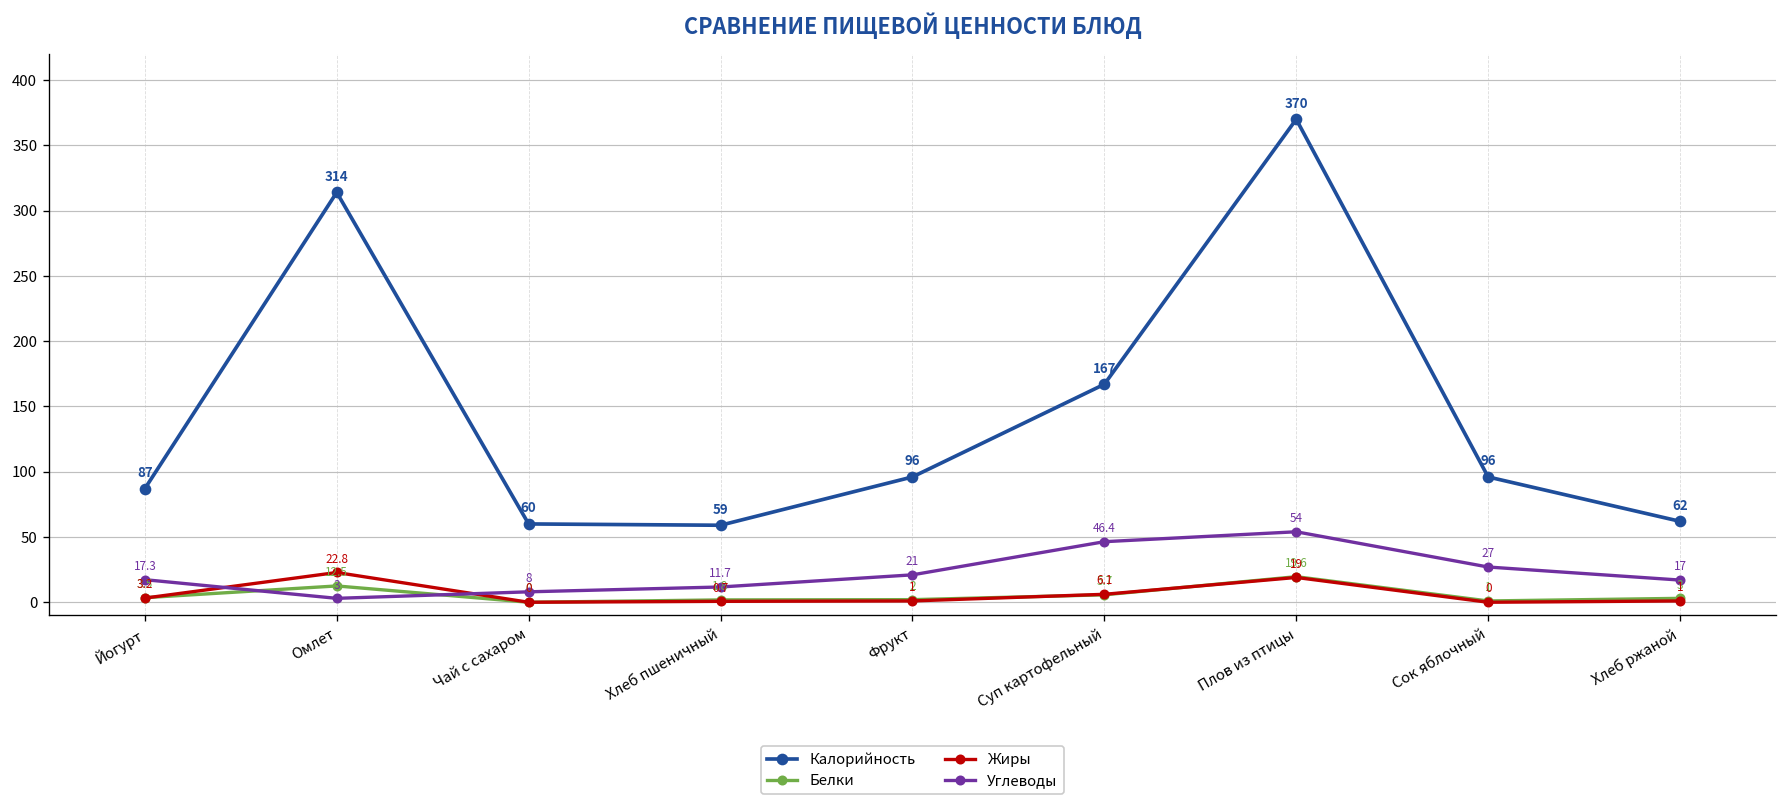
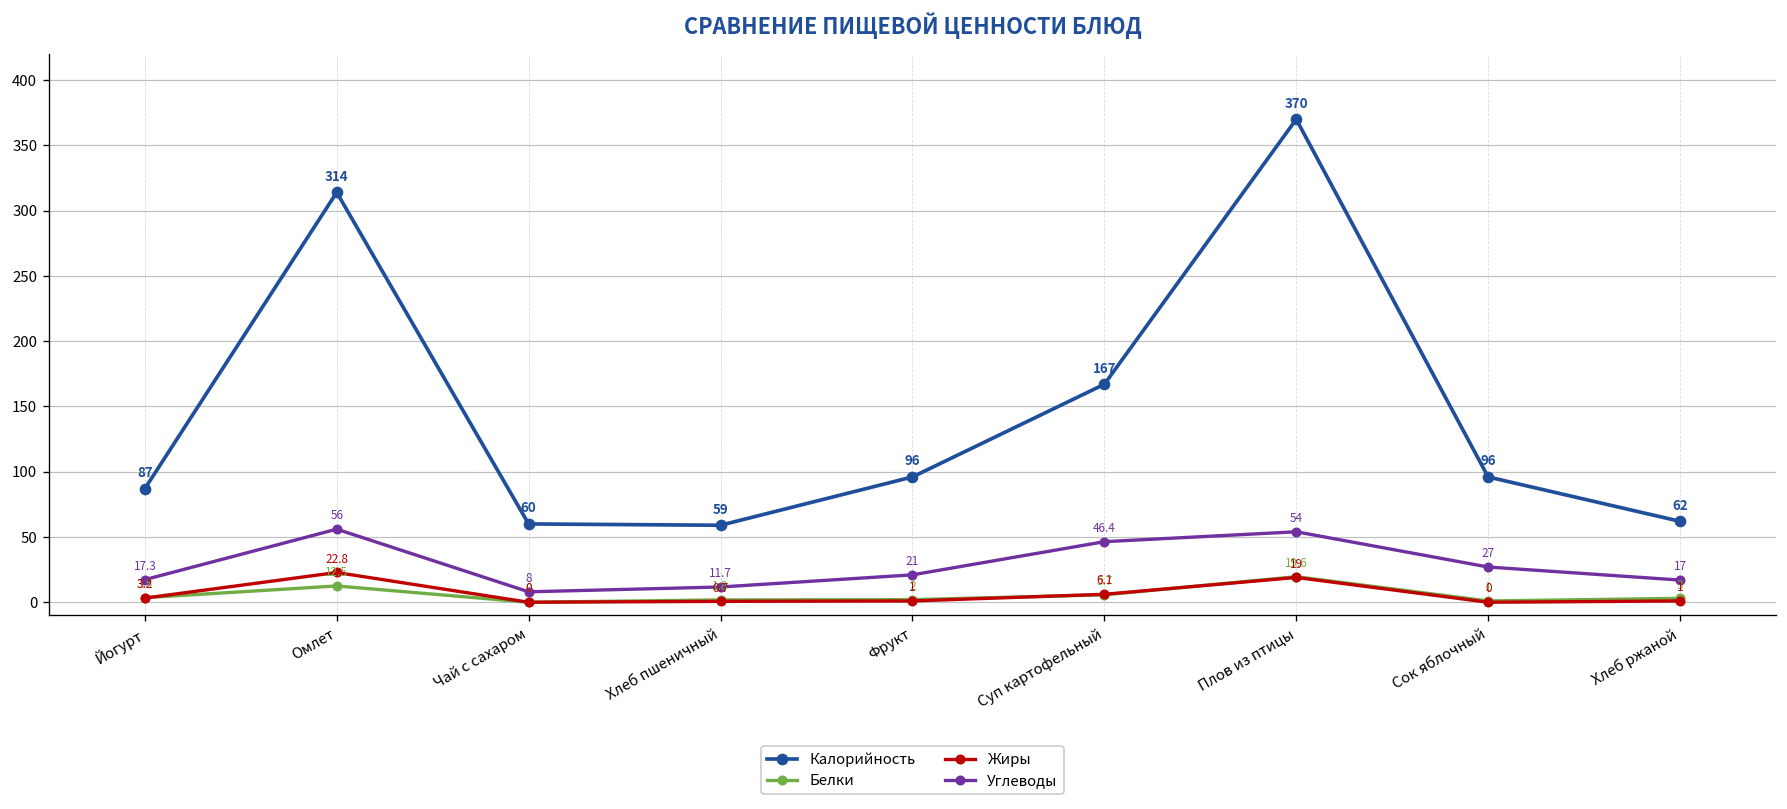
  {
    "Калорийность": {
      "Йогурт": 87,
      "Омлет": 314,
      "Чай с сахаром": 60,
      "Хлеб пшеничный": 59,
      "Фрукт": 96,
      "Суп картофельный": 167,
      "Плов из птицы": 370,
      "Сок яблочный": 96,
      "Хлеб ржаной": 62
    },
    "Жиры": {
      "Омлет": 22.8
    },
    "Углеводы": {
      "Йогурт": 17.3,
-     "Омлет": 3,
+     "Омлет": 56,
      "Чай с сахаром": 8,
      "Хлеб пшеничный": 11.7,
      "Фрукт": 21,
      "Суп картофельный": 46.4,
      "Плов из птицы": 54,
      "Сок яблочный": 27,
      "Хлеб ржаной": 17
    }
  }
